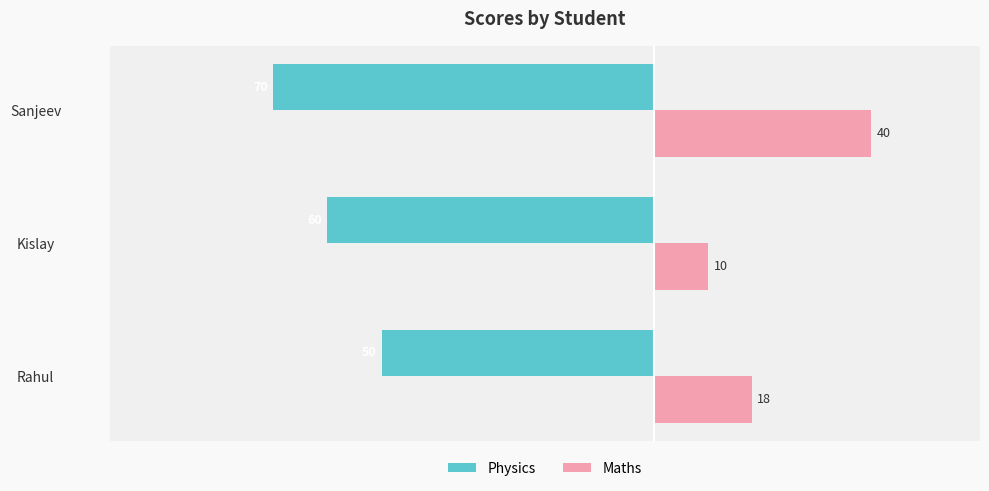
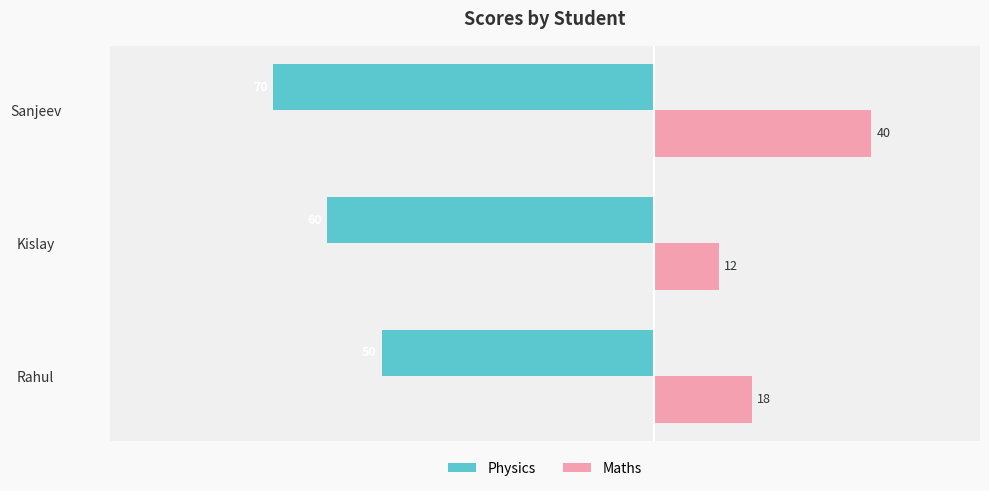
  {
    "Maths": {
      "Sanjeev": 40,
-     "Kislay": 10,
+     "Kislay": 12,
      "Rahul": 18
    }
  }
